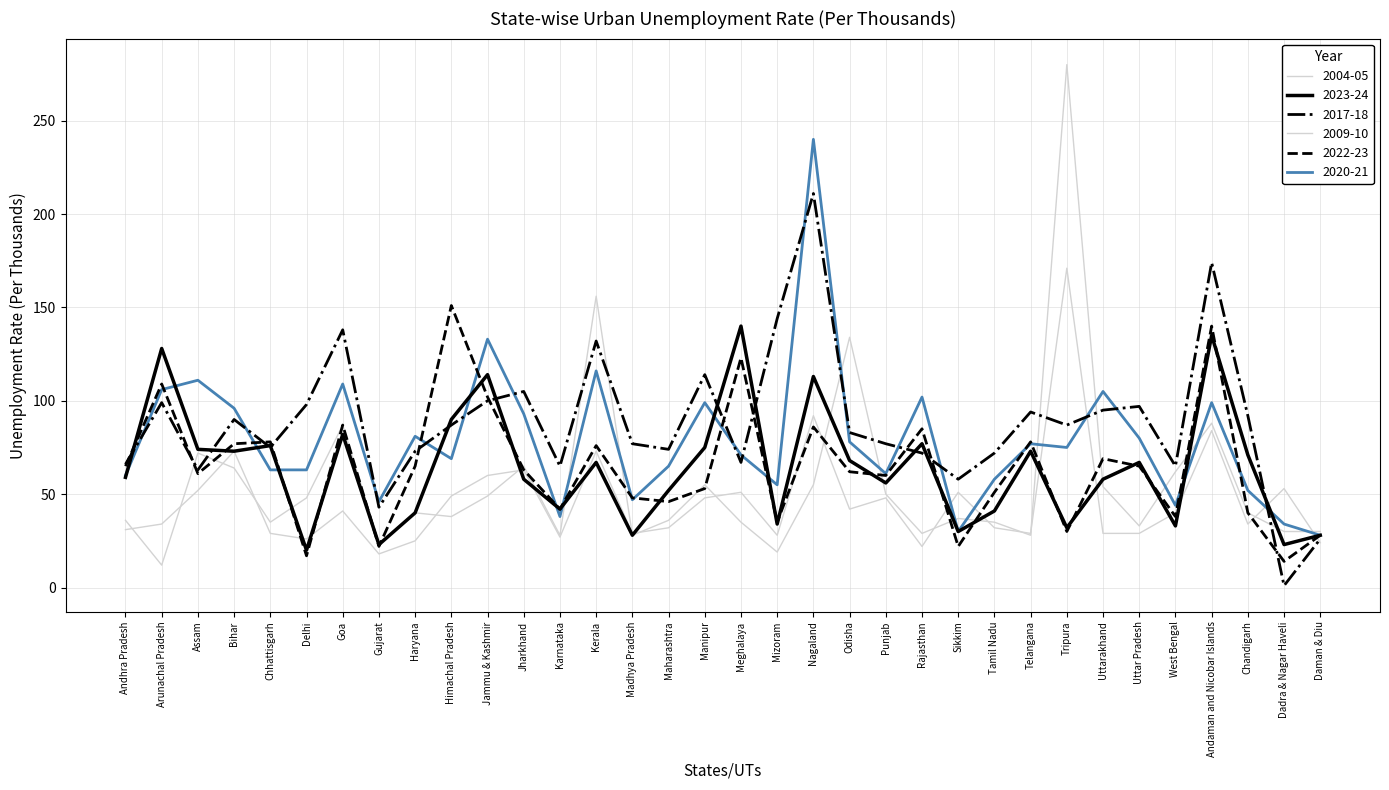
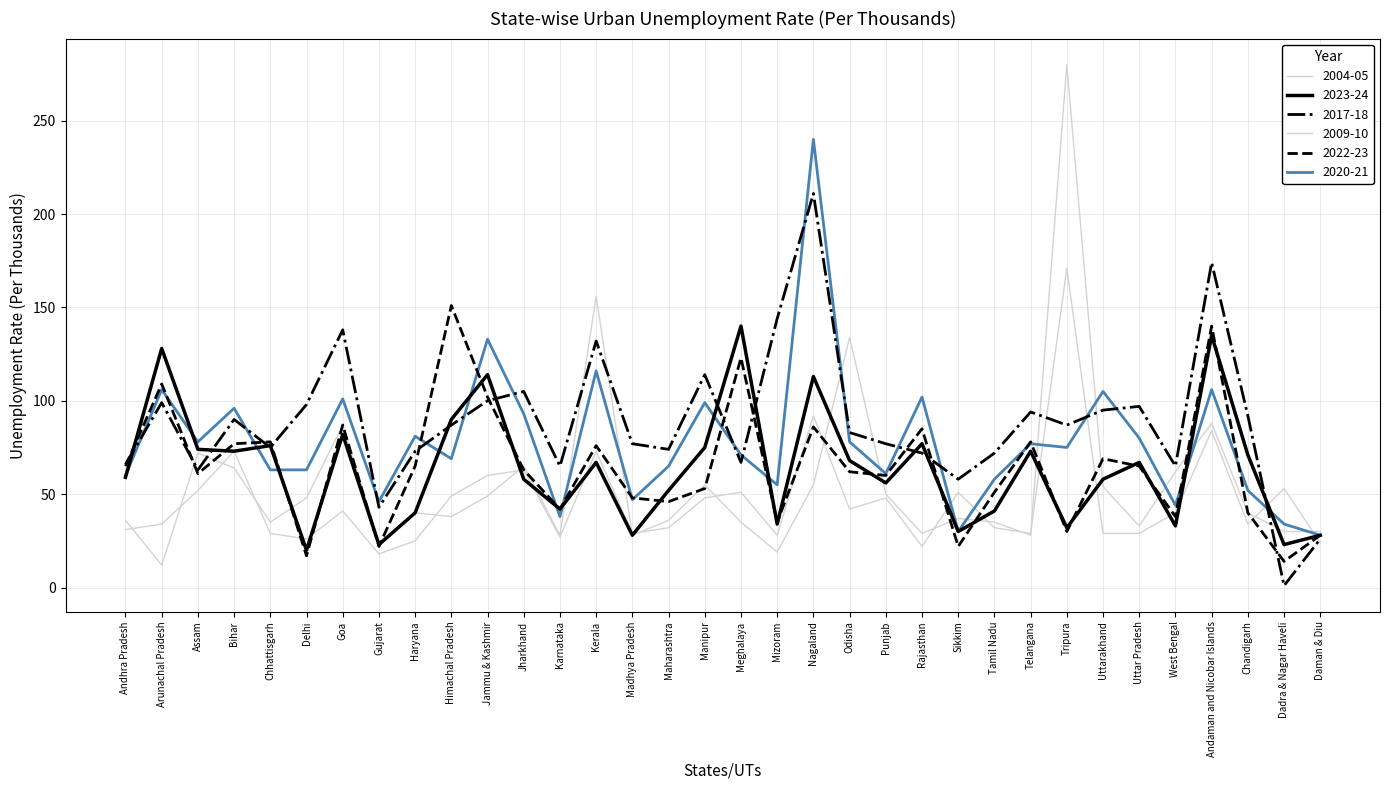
  {
    "2020-21": {
      "Arunachal Pradesh": 106,
-     "Assam": 111,
+     "Assam": 78,
      "Bihar": 96,
      "Chhattisgarh": 63,
      "Delhi": 63,
-     "Goa": 109,
+     "Goa": 101,
      "Gujarat": 46,
      "Haryana": 81,
      "Himachal Pradesh": 69,
      "Jammu & Kashmir": 133,
      "Jharkhand": 93,
      "Karnataka": 38,
      "Kerala": 116,
      "Maharashtra": 65,
      "Manipur": 99,
      "Meghalaya": 71,
      "Mizoram": 55,
      "Nagaland": 240,
      "Odisha": 78,
      "Rajasthan": 102,
      "Tamil Nadu": 58,
      "Tripura": 75,
      "Uttarakhand": 105,
      "Uttar Pradesh": 80,
      "West Bengal": 44,
-     "Andaman and Nicobar Islands": 99,
+     "Andaman and Nicobar Islands": 106,
      "Chandigarh": 52,
      "Dadra & Nagar Haveli": 34
    }
  }
